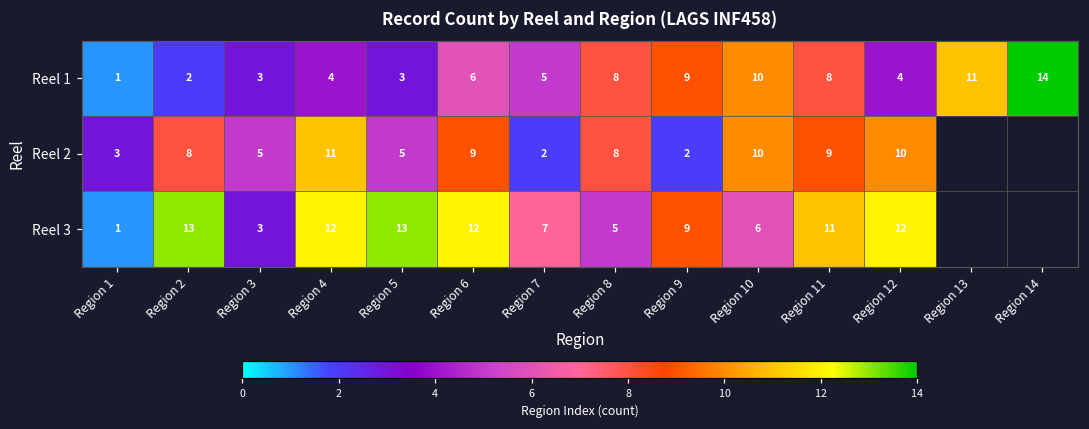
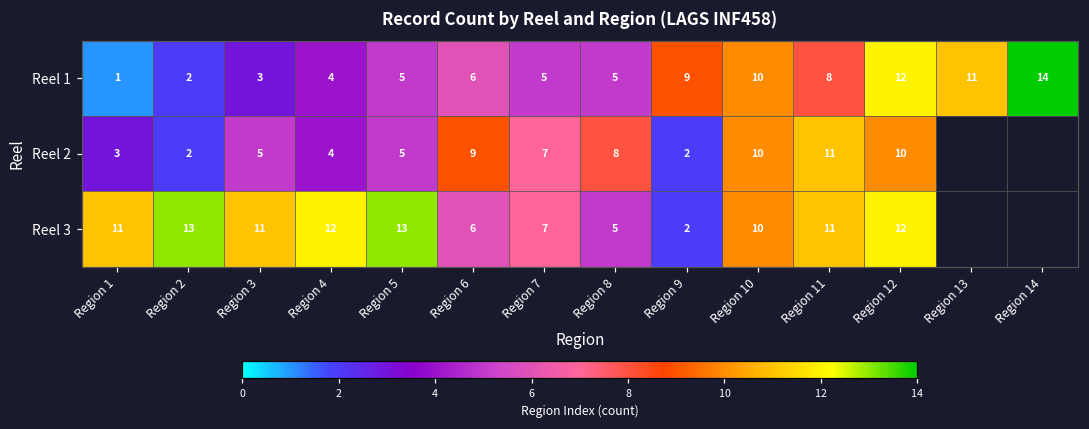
  {
    "Reel 1": {
      "Region 1": 1,
      "Region 2": 2,
      "Region 3": 3,
      "Region 4": 4,
-     "Region 5": 3,
+     "Region 5": 5,
      "Region 6": 6,
      "Region 7": 5,
-     "Region 8": 8,
+     "Region 8": 5,
      "Region 9": 9,
      "Region 10": 10,
      "Region 11": 8,
-     "Region 12": 4,
+     "Region 12": 12,
      "Region 13": 11,
      "Region 14": 14
    },
    "Reel 2": {
      "Region 1": 3,
-     "Region 2": 8,
+     "Region 2": 2,
      "Region 3": 5,
-     "Region 4": 11,
+     "Region 4": 4,
      "Region 5": 5,
      "Region 6": 9,
-     "Region 7": 2,
+     "Region 7": 7,
      "Region 8": 8,
      "Region 9": 2,
      "Region 10": 10,
-     "Region 11": 9,
+     "Region 11": 11,
      "Region 12": 10
    },
    "Reel 3": {
-     "Region 1": 1,
+     "Region 1": 11,
      "Region 2": 13,
-     "Region 3": 3,
+     "Region 3": 11,
      "Region 4": 12,
      "Region 5": 13,
-     "Region 6": 12,
+     "Region 6": 6,
      "Region 7": 7,
      "Region 8": 5,
-     "Region 9": 9,
-     "Region 10": 6,
+     "Region 9": 2,
+     "Region 10": 10,
      "Region 11": 11,
      "Region 12": 12
    }
  }
